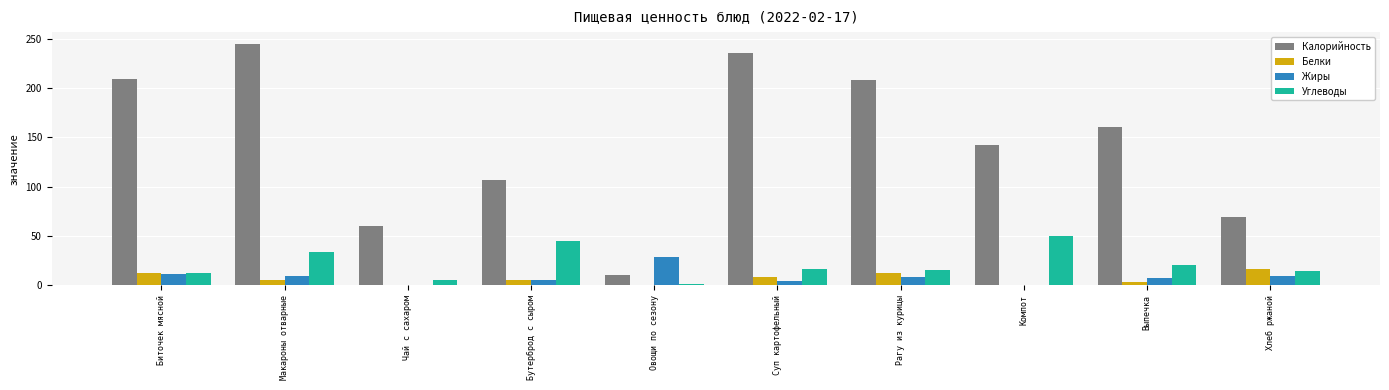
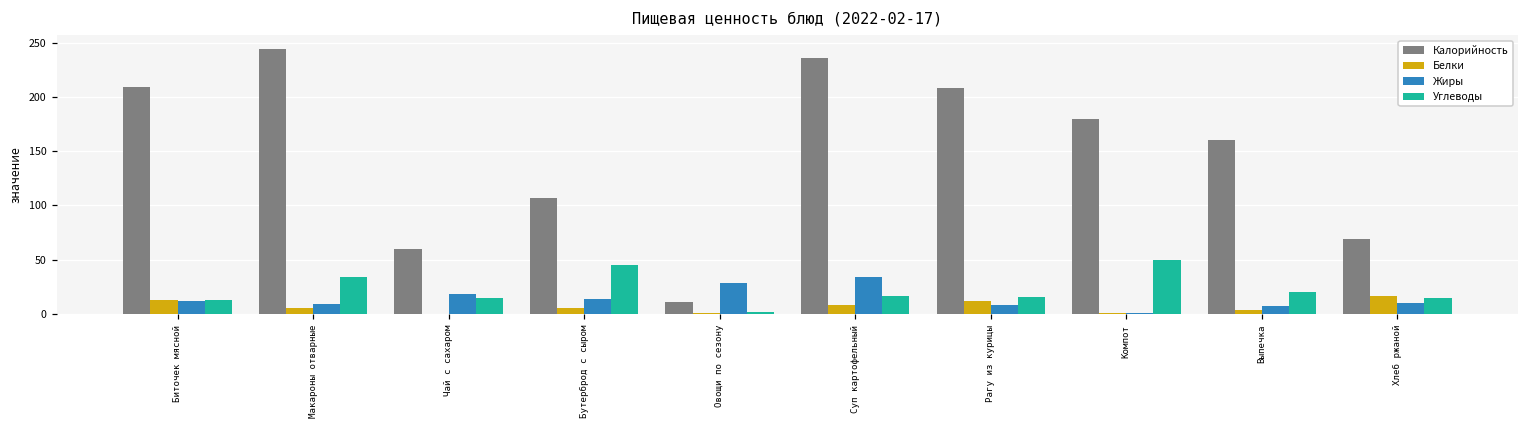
  {
    "Калорийность": {
      "Биточек мясной": 210,
      "Макароны отварные": 240,
      "Чай с сахаром": 60,
      "Бутерброд с сыром": 110,
      "Овощи по сезону": 10,
      "Суп картофельный": 240,
      "Рагу из курицы": 210,
-     "Компот": 140,
+     "Компот": 180,
      "Выпечка": 160,
      "Хлеб ржаной": 70
    },
    "Белки": {
      "Биточек мясной": 10,
      "Макароны отварные": 10,
      "Бутерброд с сыром": 10,
      "Суп картофельный": 10,
      "Рагу из курицы": 10,
      "Выпечка": 0,
      "Хлеб ржаной": 20
    },
    "Жиры": {
      "Биточек мясной": 10,
      "Макароны отварные": 10,
-     "Чай с сахаром": 0,
-     "Бутерброд с сыром": 5,
+     "Чай с сахаром": 20,
+     "Бутерброд с сыром": 14,
      "Овощи по сезону": 30,
-     "Суп картофельный": 0,
+     "Суп картофельный": 30,
      "Рагу из курицы": 10,
      "Выпечка": 10,
      "Хлеб ржаной": 10
    },
    "Углеводы": {
      "Биточек мясной": 10,
      "Макароны отварные": 30,
-     "Чай с сахаром": 10,
+     "Чай с сахаром": 20,
      "Бутерброд с сыром": 40,
      "Суп картофельный": 20,
      "Рагу из курицы": 20,
      "Компот": 50,
      "Выпечка": 20,
      "Хлеб ржаной": 10
    }
  }
